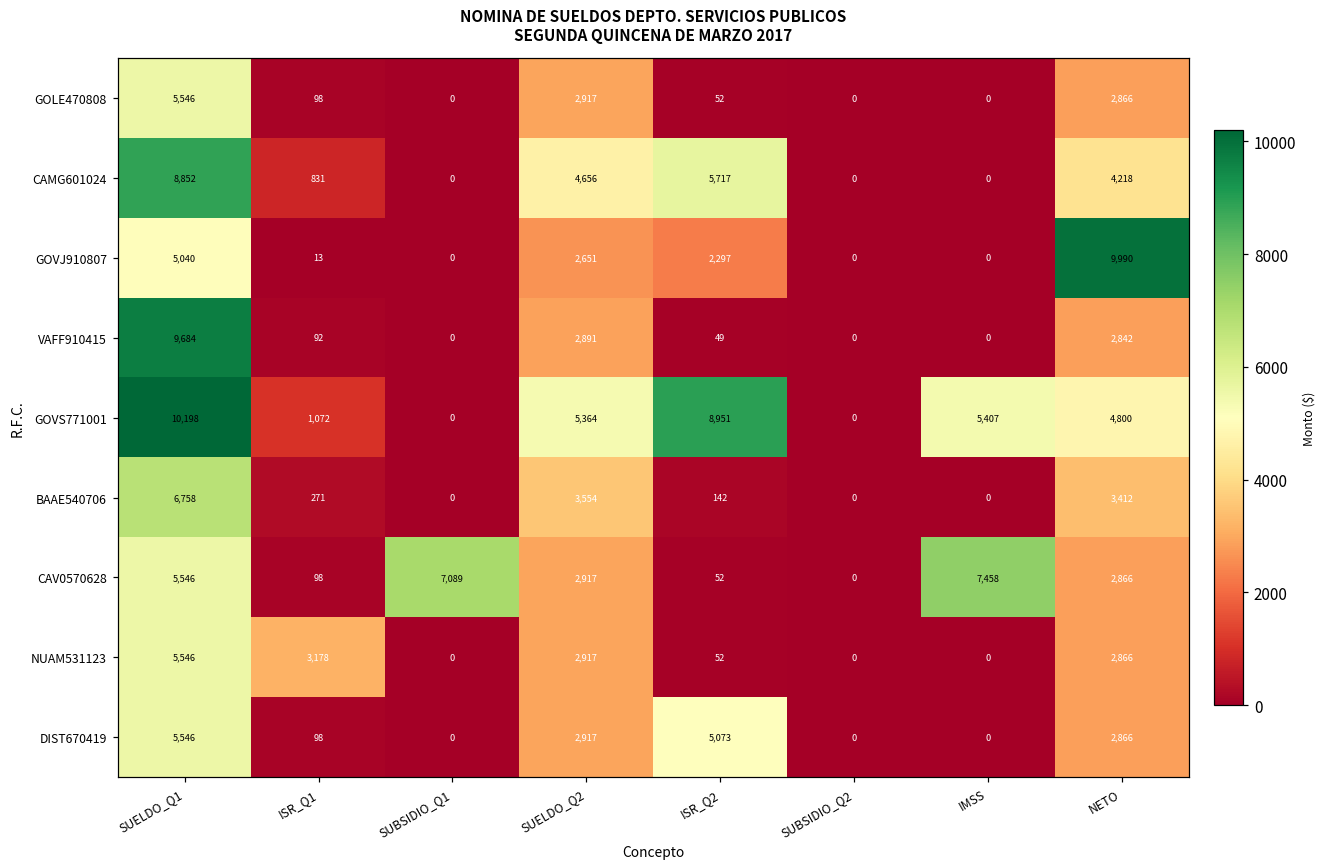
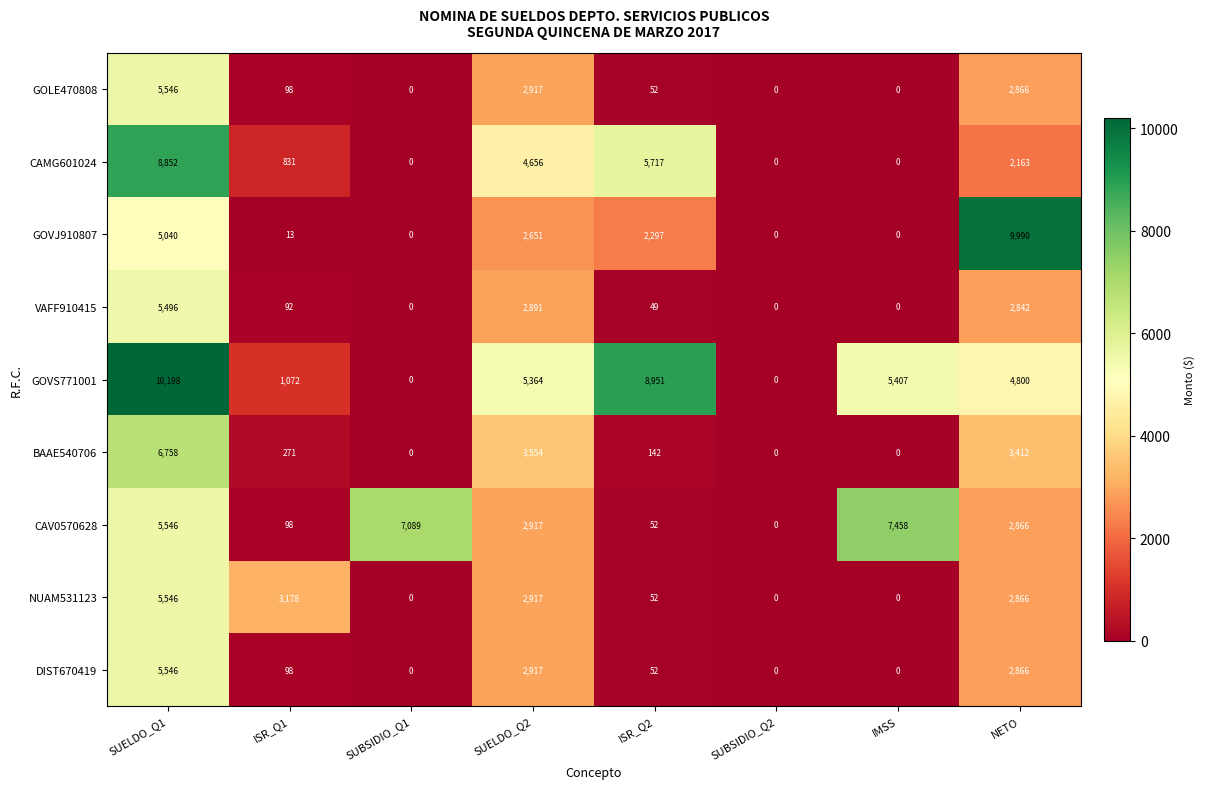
  {
    "GOLE470808": {
      "SUELDO_Q1": "5,546",
      "ISR_Q1": "98",
      "SUBSIDIO_Q1": "0",
      "SUELDO_Q2": "2,917",
      "ISR_Q2": "52",
      "SUBSIDIO_Q2": "0",
      "IMSS": "0",
      "NETO": "2,866"
    },
    "CAMG601024": {
      "SUELDO_Q1": "8,852",
      "ISR_Q1": "831",
      "SUBSIDIO_Q1": "0",
      "SUELDO_Q2": "4,656",
      "ISR_Q2": "5,717",
      "SUBSIDIO_Q2": "0",
      "IMSS": "0",
-     "NETO": "4,218"
+     "NETO": "2,163"
    },
    "GOVJ910807": {
      "SUELDO_Q1": "5,040",
      "ISR_Q1": "13",
      "SUBSIDIO_Q1": "0",
      "SUELDO_Q2": "2,651",
      "ISR_Q2": "2,297",
      "SUBSIDIO_Q2": "0",
      "IMSS": "0",
      "NETO": "9,990"
    },
    "VAFF910415": {
-     "SUELDO_Q1": "9,684",
+     "SUELDO_Q1": "5,496",
      "ISR_Q1": "92",
      "SUBSIDIO_Q1": "0",
      "SUELDO_Q2": "2,891",
      "ISR_Q2": "49",
      "SUBSIDIO_Q2": "0",
      "IMSS": "0",
      "NETO": "2,842"
    },
    "GOVS771001": {
      "SUELDO_Q1": "10,198",
      "ISR_Q1": "1,072",
      "SUBSIDIO_Q1": "0",
      "SUELDO_Q2": "5,364",
      "ISR_Q2": "8,951",
      "SUBSIDIO_Q2": "0",
      "IMSS": "5,407",
      "NETO": "4,800"
    },
    "BAAE540706": {
      "SUELDO_Q1": "6,758",
      "ISR_Q1": "271",
      "SUBSIDIO_Q1": "0",
      "SUELDO_Q2": "3,554",
      "ISR_Q2": "142",
      "SUBSIDIO_Q2": "0",
      "IMSS": "0",
      "NETO": "3,412"
    },
    "CAV0570628": {
      "SUELDO_Q1": "5,546",
      "ISR_Q1": "98",
      "SUBSIDIO_Q1": "7,089",
      "SUELDO_Q2": "2,917",
      "ISR_Q2": "52",
      "SUBSIDIO_Q2": "0",
      "IMSS": "7,458",
      "NETO": "2,866"
    },
    "NUAM531123": {
      "SUELDO_Q1": "5,546",
      "ISR_Q1": "3,178",
      "SUBSIDIO_Q1": "0",
      "SUELDO_Q2": "2,917",
      "ISR_Q2": "52",
      "SUBSIDIO_Q2": "0",
      "IMSS": "0",
      "NETO": "2,866"
    },
    "DIST670419": {
      "SUELDO_Q1": "5,546",
      "ISR_Q1": "98",
      "SUBSIDIO_Q1": "0",
      "SUELDO_Q2": "2,917",
-     "ISR_Q2": "5,073",
+     "ISR_Q2": "52",
      "SUBSIDIO_Q2": "0",
      "IMSS": "0",
      "NETO": "2,866"
    }
  }
